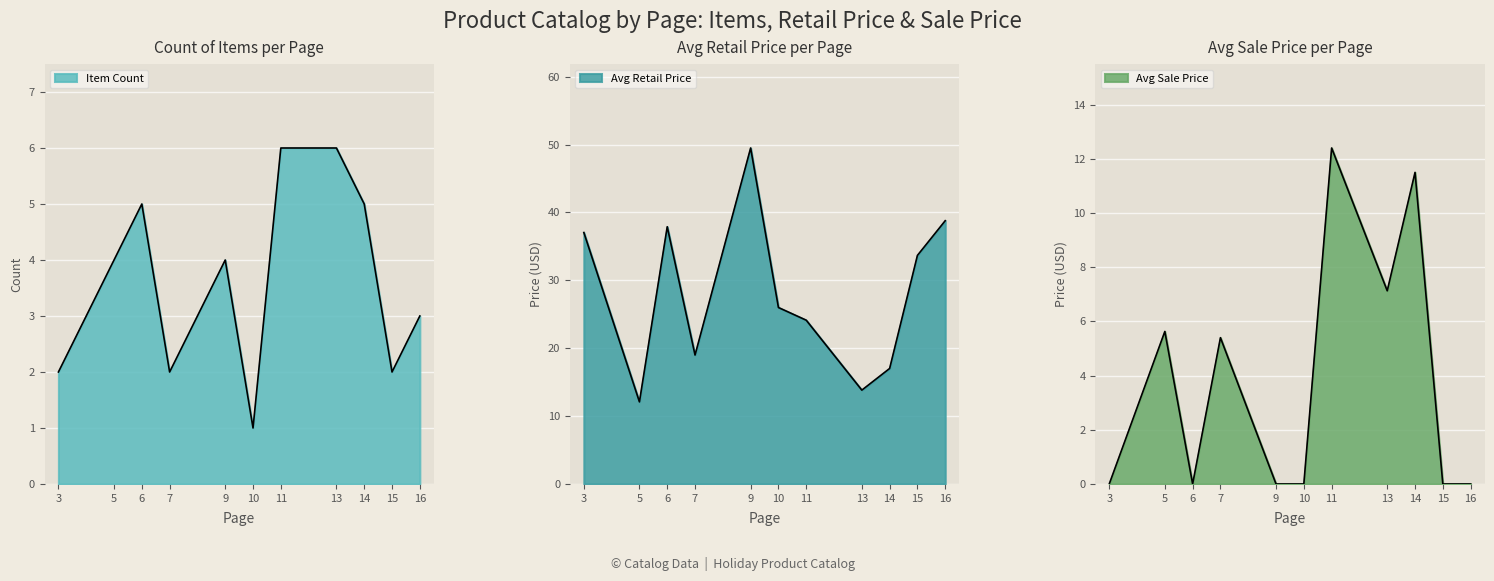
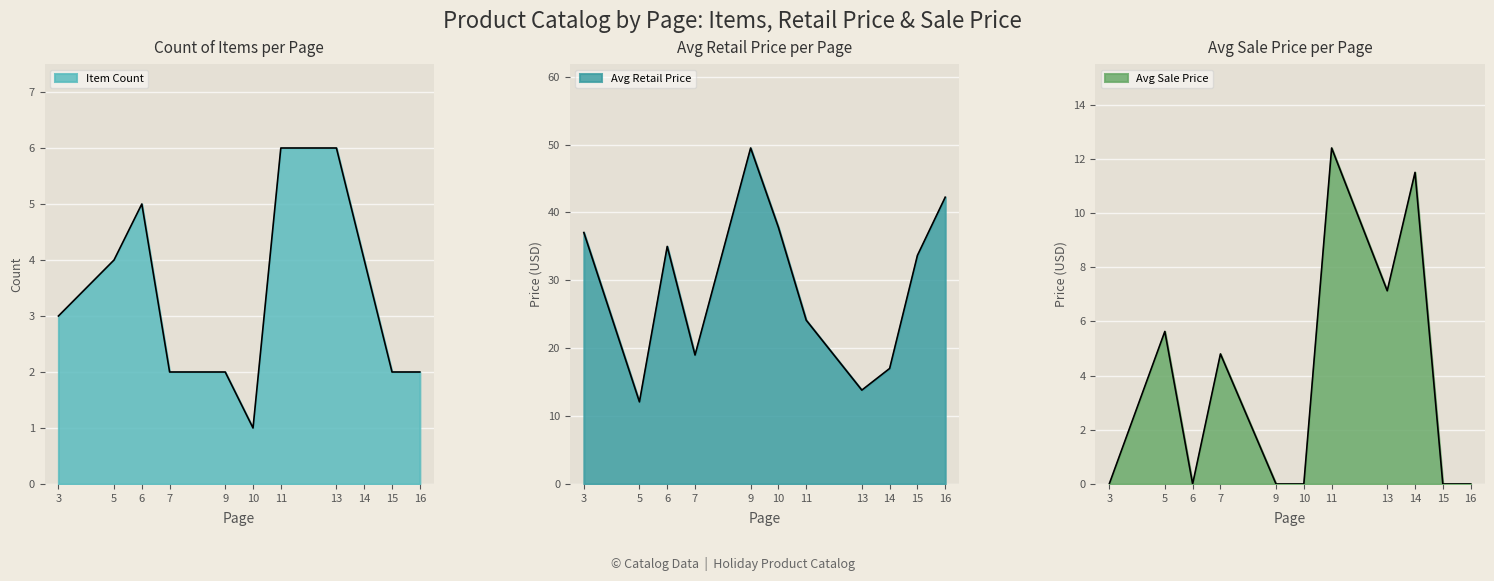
  {
    "Count of Items per Page": {
-     "3": 2,
+     "3": 3,
      "5": 4,
      "6": 5,
      "7": 2,
-     "9": 4,
+     "9": 2,
      "10": 1,
      "11": 6,
      "13": 6,
-     "14": 5,
+     "14": 4,
      "15": 2,
-     "16": 3
+     "16": 2
    },
    "Avg Retail Price per Page": {
      "3": 37,
      "5": 12,
-     "6": 38,
+     "6": 35,
      "7": 19,
      "9": 50,
-     "10": 26,
+     "10": 38,
      "11": 24,
      "13": 14,
      "14": 17,
      "15": 34,
-     "16": 39
+     "16": 42
    },
    "Avg Sale Price per Page": {
      "3": 0.0,
      "5": 5.6,
      "6": 0.0,
-     "7": 5.4,
+     "7": 4.8,
      "9": 0.0,
      "10": 0.0,
      "11": 12.4,
      "13": 7.1,
      "14": 11.5,
      "15": 0.0,
      "16": 0.0
    }
  }
